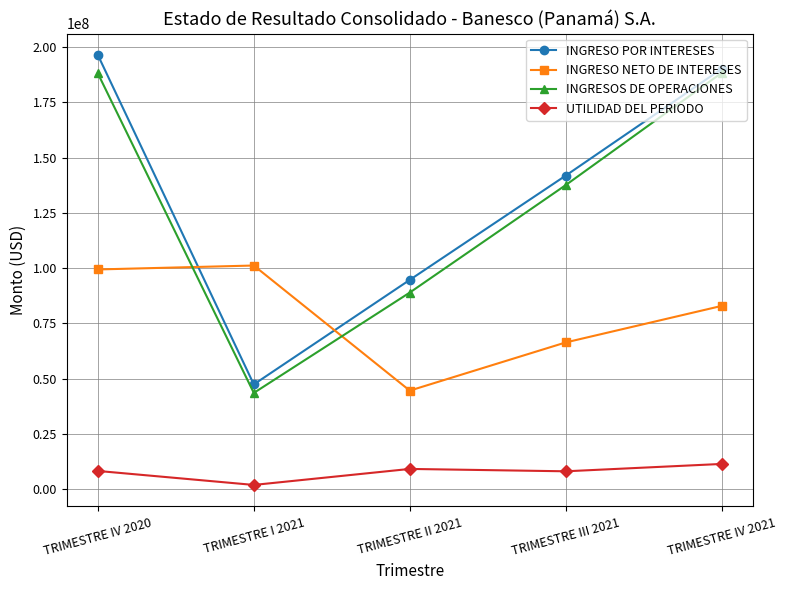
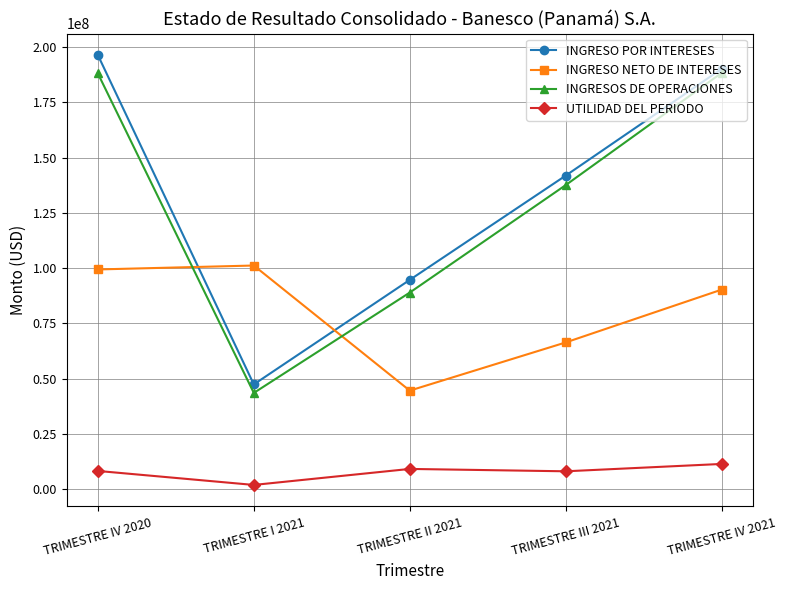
  {
    "INGRESO POR INTERESES": {
      "TRIMESTRE IV 2020": 196000000,
      "TRIMESTRE I 2021": 47000000,
      "TRIMESTRE II 2021": 95000000,
      "TRIMESTRE III 2021": 142000000
    },
    "INGRESO NETO DE INTERESES": {
      "TRIMESTRE IV 2020": 99000000,
      "TRIMESTRE I 2021": 101000000,
      "TRIMESTRE II 2021": 45000000,
      "TRIMESTRE III 2021": 66000000,
-     "TRIMESTRE IV 2021": 83000000
+     "TRIMESTRE IV 2021": 90000000
    },
    "INGRESOS DE OPERACIONES": {
      "TRIMESTRE IV 2020": 188000000,
      "TRIMESTRE I 2021": 44000000,
      "TRIMESTRE II 2021": 89000000,
      "TRIMESTRE III 2021": 138000000
    },
    "UTILIDAD DEL PERIODO": {
      "TRIMESTRE IV 2020": 8000000,
      "TRIMESTRE I 2021": 2000000,
      "TRIMESTRE II 2021": 9000000,
      "TRIMESTRE III 2021": 8000000,
      "TRIMESTRE IV 2021": 11000000
    }
  }
